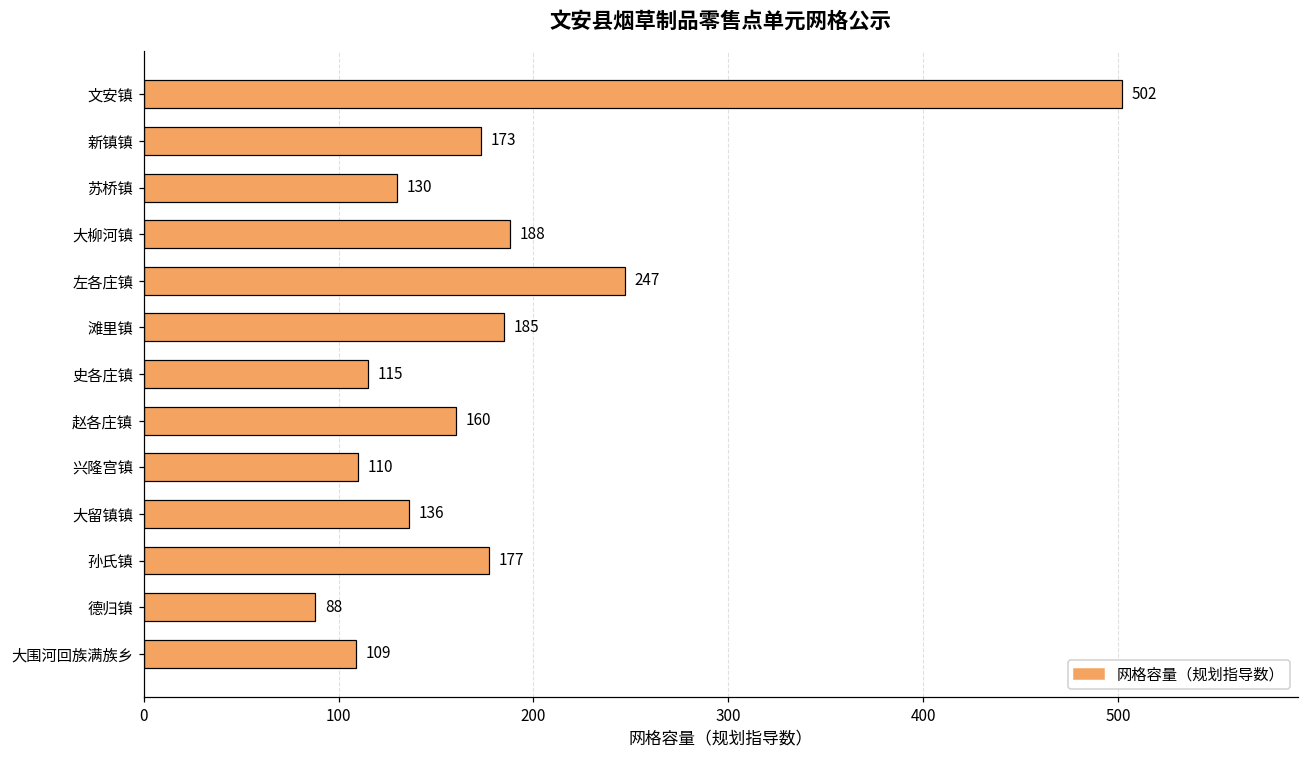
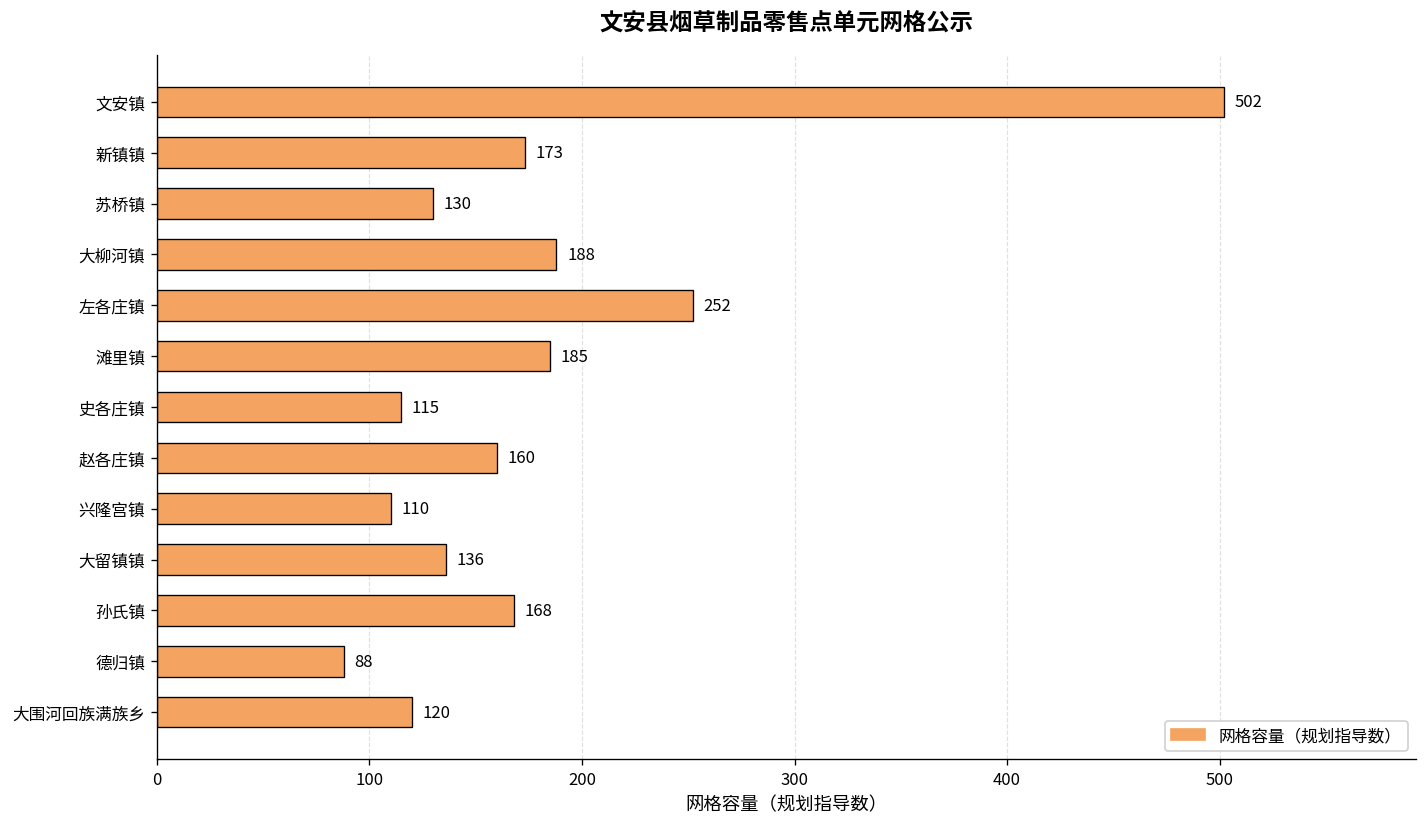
  {
    "文安镇": 502,
    "新镇镇": 173,
    "苏桥镇": 130,
    "大柳河镇": 188,
-   "左各庄镇": 247,
+   "左各庄镇": 252,
    "滩里镇": 185,
    "史各庄镇": 115,
    "赵各庄镇": 160,
    "兴隆宫镇": 110,
    "大留镇镇": 136,
-   "孙氏镇": 177,
+   "孙氏镇": 168,
    "德归镇": 88,
-   "大围河回族满族乡": 109
+   "大围河回族满族乡": 120
  }
